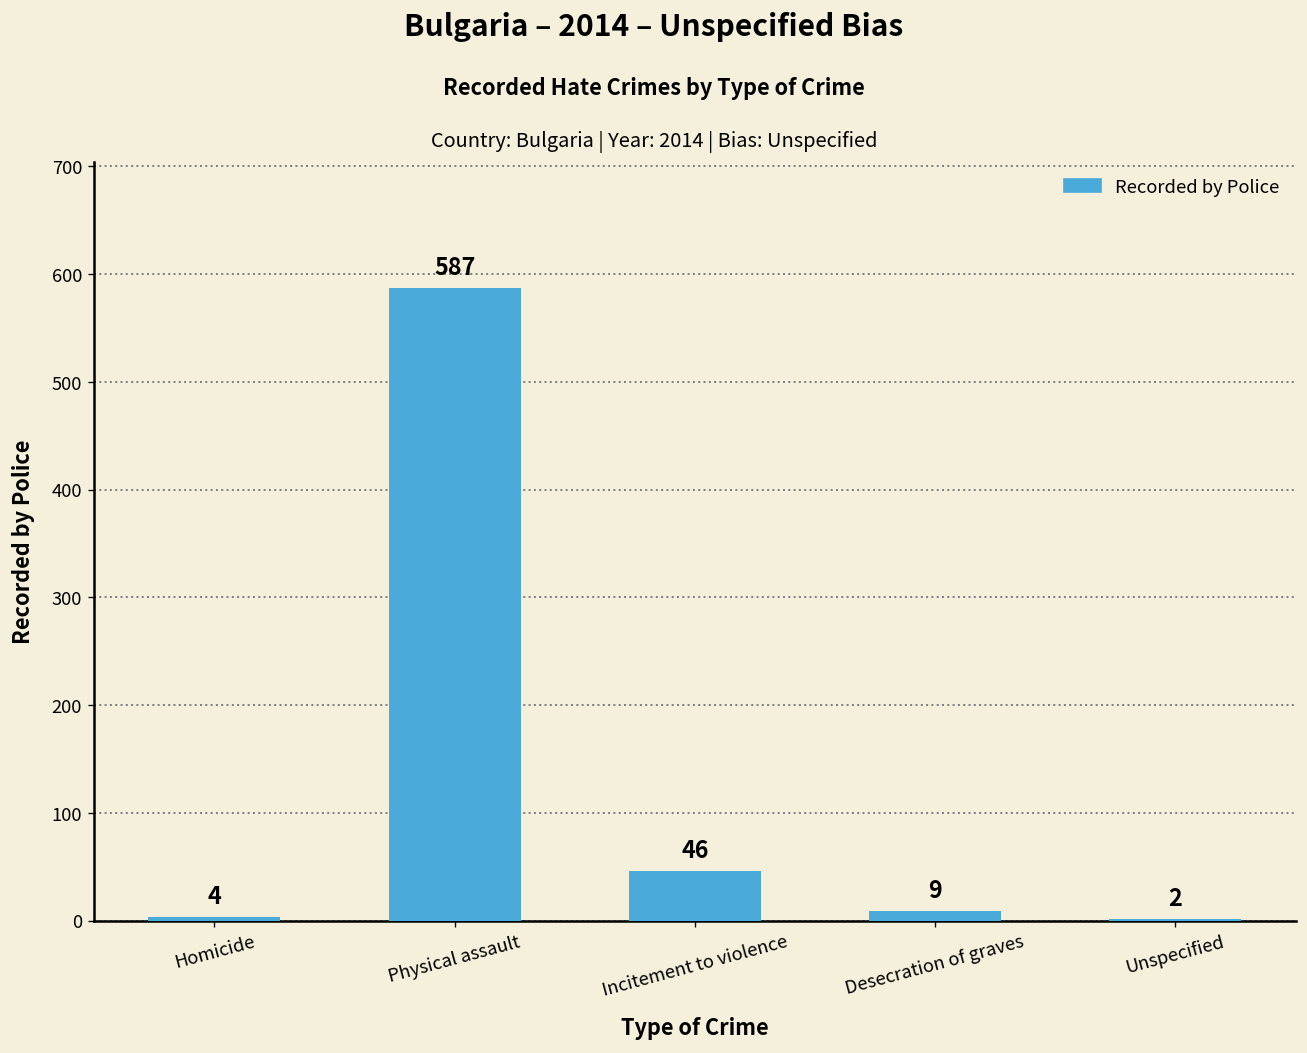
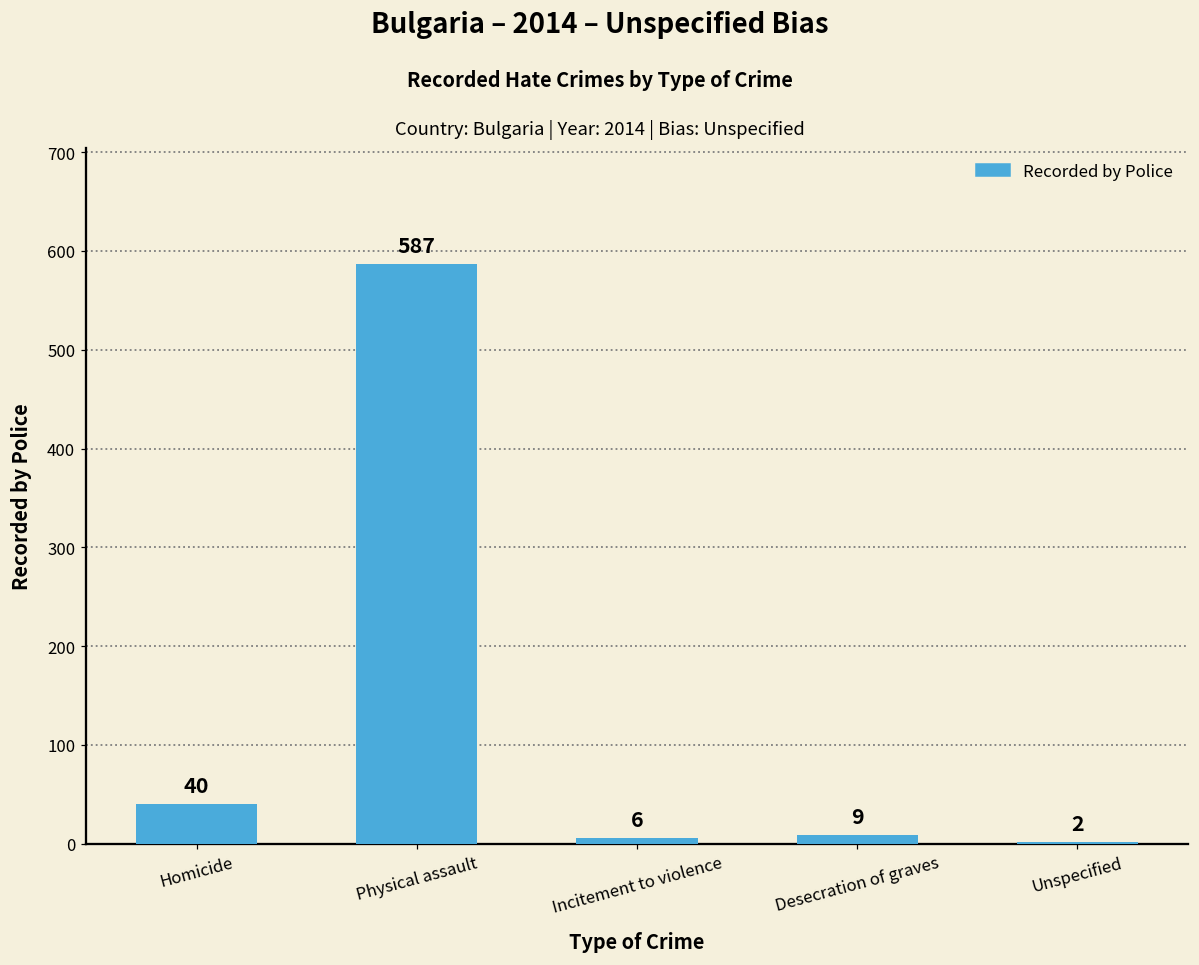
  {
-   "Homicide": 4,
+   "Homicide": 40,
    "Physical assault": 587,
-   "Incitement to violence": 46,
+   "Incitement to violence": 6,
    "Desecration of graves": 9,
    "Unspecified": 2
  }
